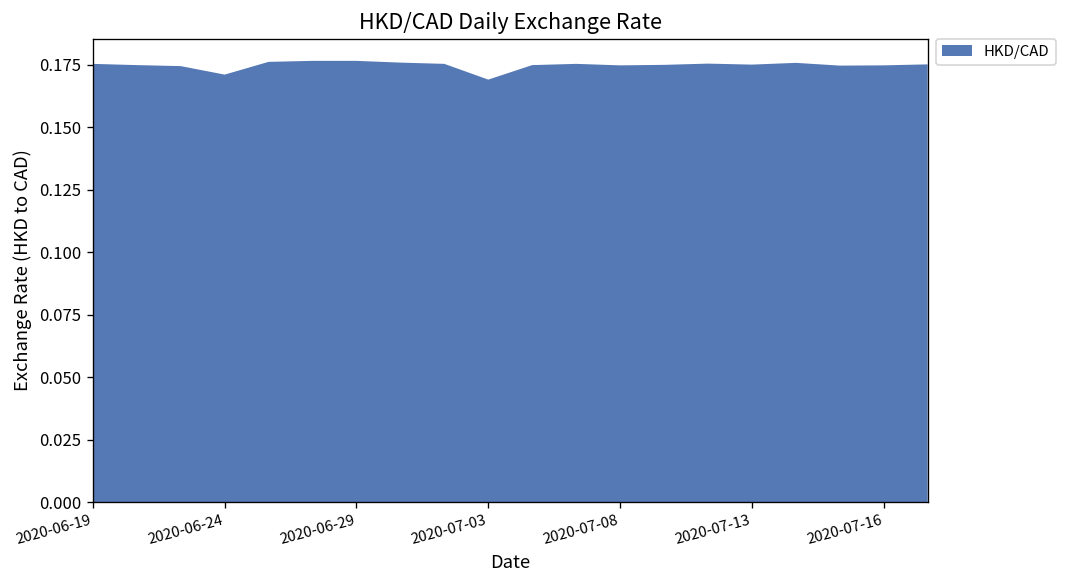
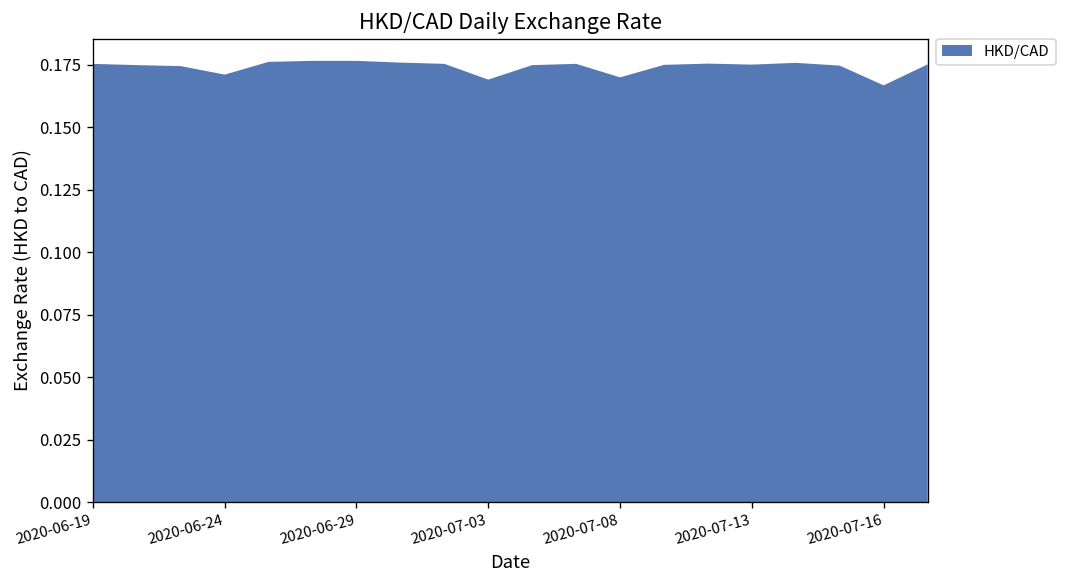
  {
    "2020-06-19": 0.175,
    "2020-06-24": 0.171,
    "2020-06-29": 0.177,
    "2020-07-03": 0.169,
-   "2020-07-08": 0.175,
+   "2020-07-08": 0.170,
    "2020-07-13": 0.175,
-   "2020-07-16": 0.175
+   "2020-07-16": 0.167
  }
